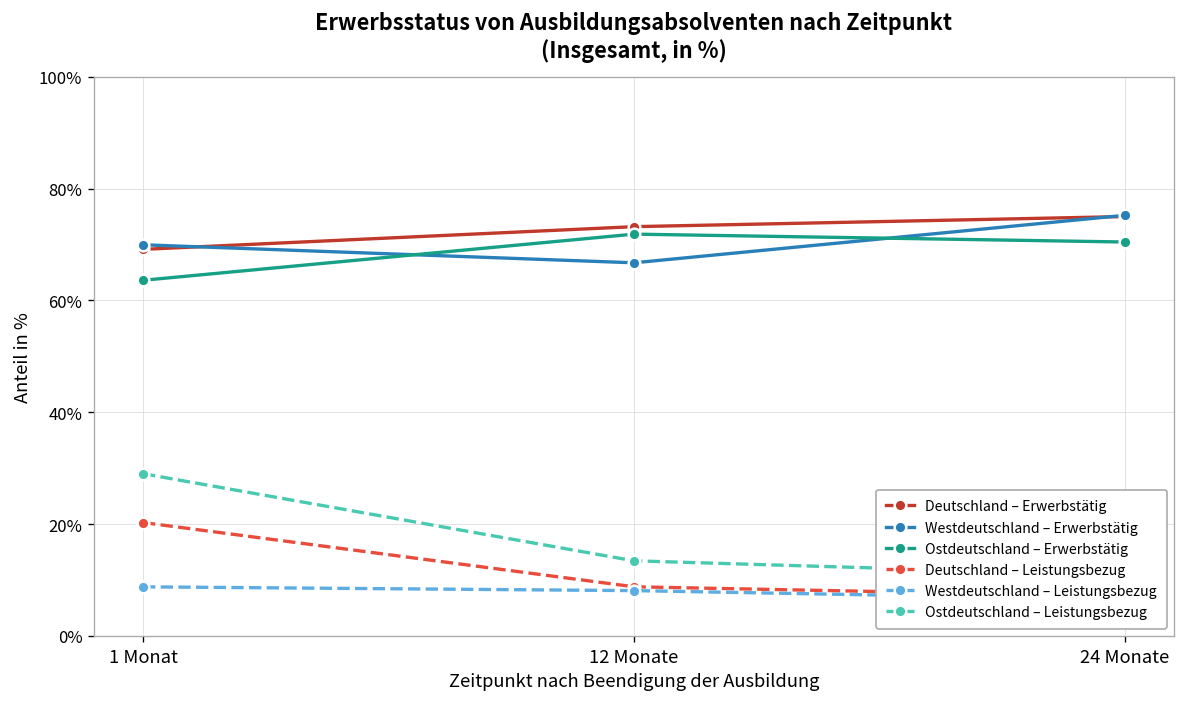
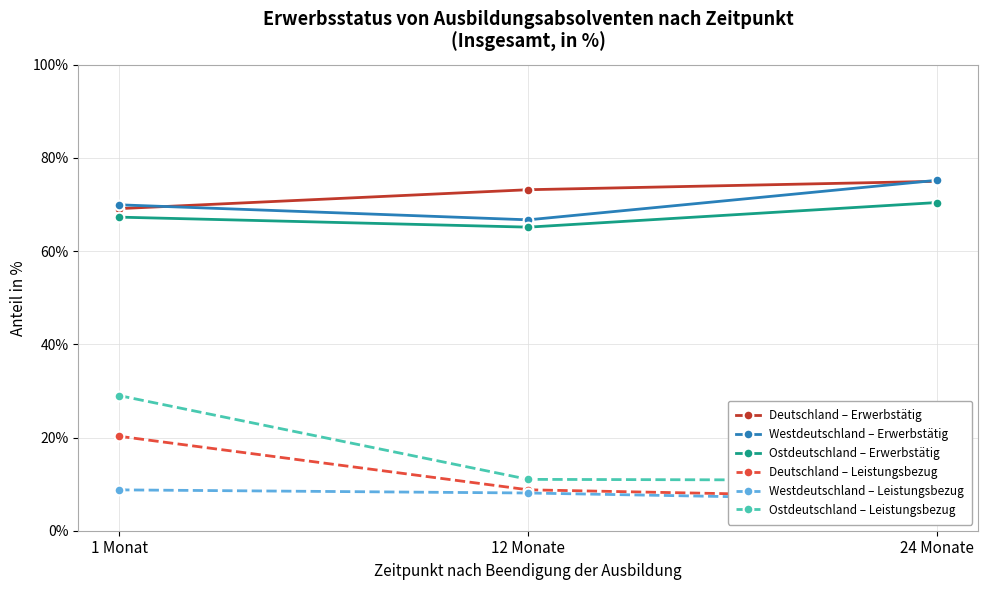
  {
    "Westdeutschland – Erwerbstätig": {
      "1 Monat": "70%",
      "12 Monate": "67%"
    },
    "Ostdeutschland – Erwerbstätig": {
-     "1 Monat": "64%",
-     "12 Monate": "72%",
+     "1 Monat": "67%",
+     "12 Monate": "65%",
      "24 Monate": "70%"
    },
    "Westdeutschland – Leistungsbezug": {
      "1 Monat": "9%",
      "12 Monate": "8%"
    },
    "Ostdeutschland – Leistungsbezug": {
      "1 Monat": "29%",
-     "12 Monate": "13%"
+     "12 Monate": "11%"
    }
  }
